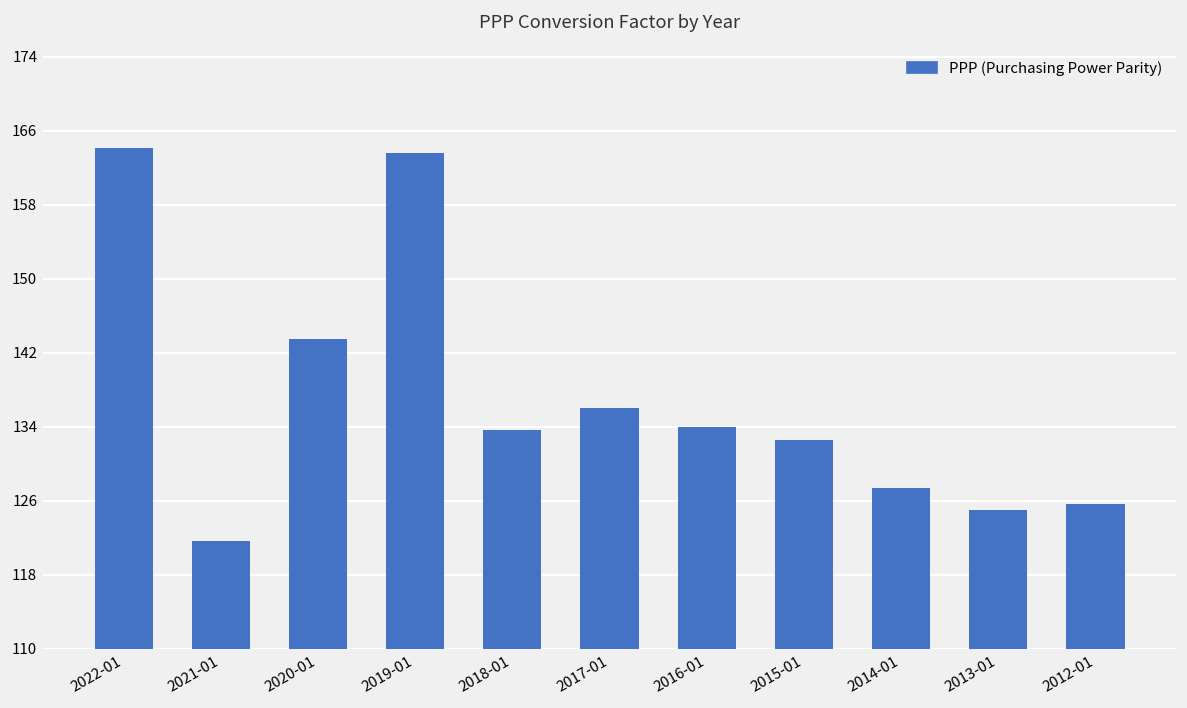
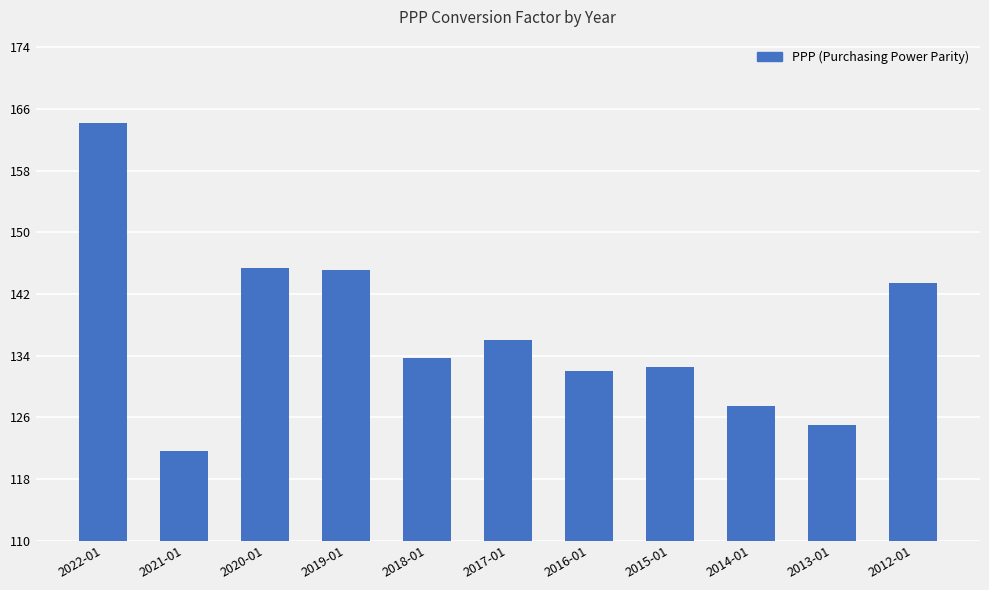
  {
    "2022-01": 164,
    "2021-01": 122,
-   "2020-01": 144,
-   "2019-01": 164,
+   "2020-01": 145,
+   "2019-01": 145,
    "2018-01": 134,
    "2017-01": 136,
-   "2016-01": 134,
+   "2016-01": 132,
    "2015-01": 133,
    "2014-01": 127,
    "2013-01": 125,
-   "2012-01": 126
+   "2012-01": 143
  }
